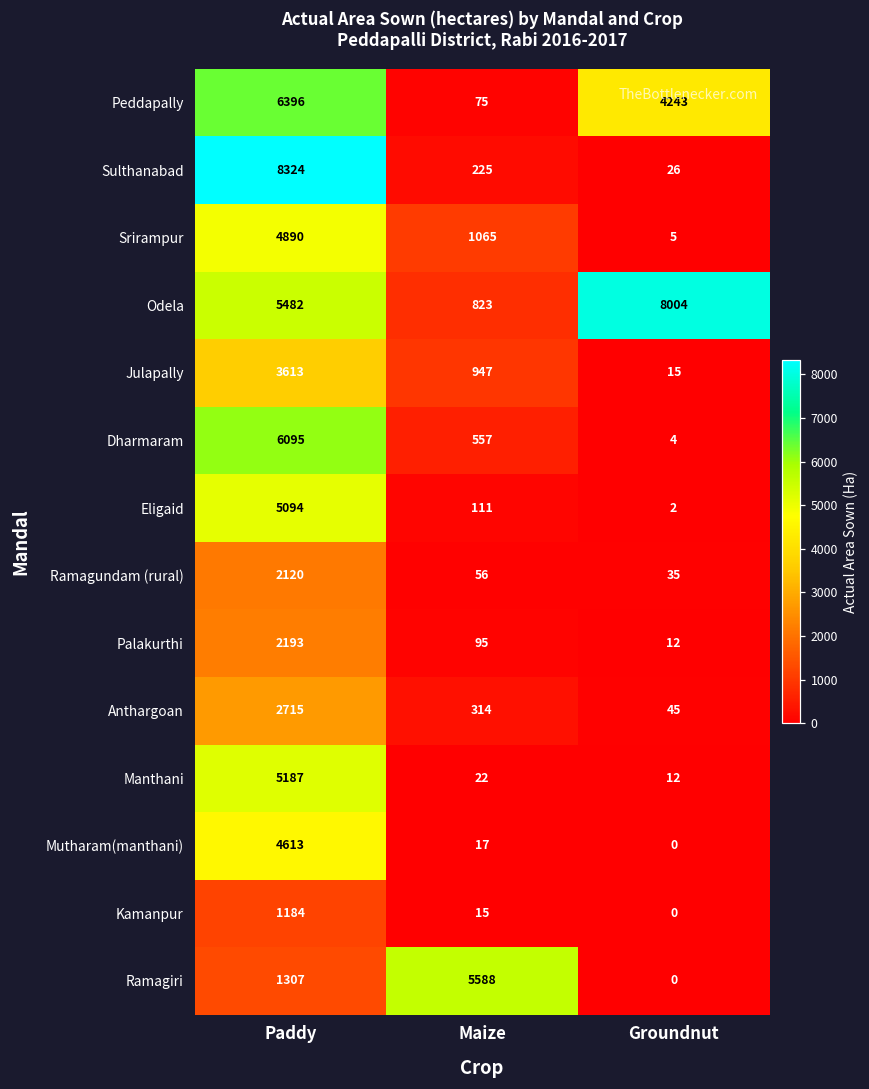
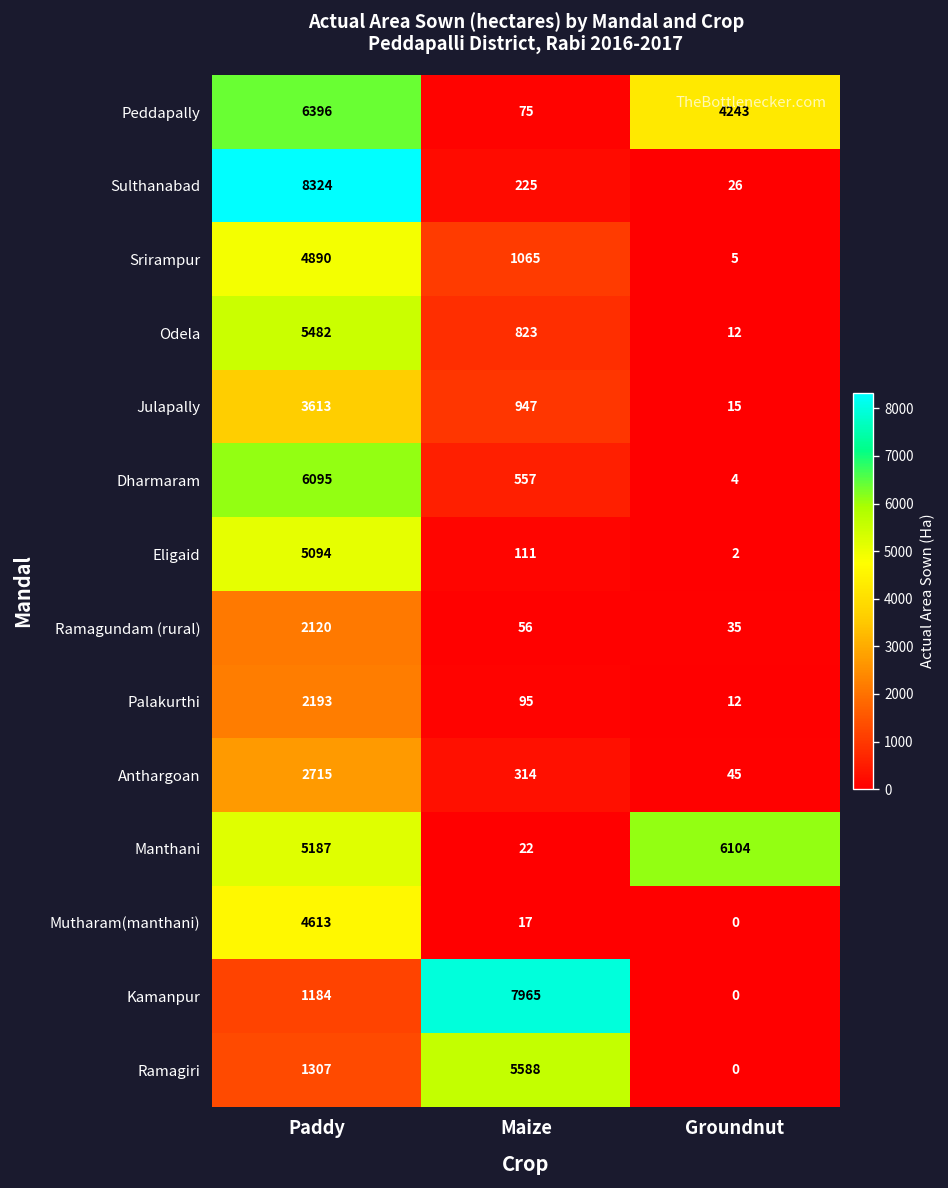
  {
    "Peddapally": {
      "Paddy": 6396,
      "Maize": 75
    },
    "Sulthanabad": {
      "Paddy": 8324,
      "Maize": 225,
      "Groundnut": 26
    },
    "Srirampur": {
      "Paddy": 4890,
      "Maize": 1065,
      "Groundnut": 5
    },
    "Odela": {
      "Paddy": 5482,
      "Maize": 823,
-     "Groundnut": 8004
+     "Groundnut": 12
    },
    "Julapally": {
      "Paddy": 3613,
      "Maize": 947,
      "Groundnut": 15
    },
    "Dharmaram": {
      "Paddy": 6095,
      "Maize": 557,
      "Groundnut": 4
    },
    "Eligaid": {
      "Paddy": 5094,
      "Maize": 111,
      "Groundnut": 2
    },
    "Ramagundam (rural)": {
      "Paddy": 2120,
      "Maize": 56,
      "Groundnut": 35
    },
    "Palakurthi": {
      "Paddy": 2193,
      "Maize": 95,
      "Groundnut": 12
    },
    "Anthargoan": {
      "Paddy": 2715,
      "Maize": 314,
      "Groundnut": 45
    },
    "Manthani": {
      "Paddy": 5187,
      "Maize": 22,
-     "Groundnut": 12
+     "Groundnut": 6104
    },
    "Mutharam(manthani)": {
      "Paddy": 4613,
      "Maize": 17,
      "Groundnut": 0
    },
    "Kamanpur": {
      "Paddy": 1184,
-     "Maize": 15,
+     "Maize": 7965,
      "Groundnut": 0
    },
    "Ramagiri": {
      "Paddy": 1307,
      "Maize": 5588,
      "Groundnut": 0
    }
  }
